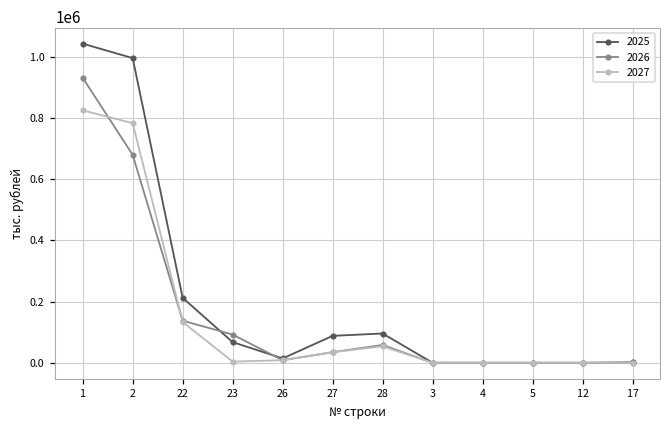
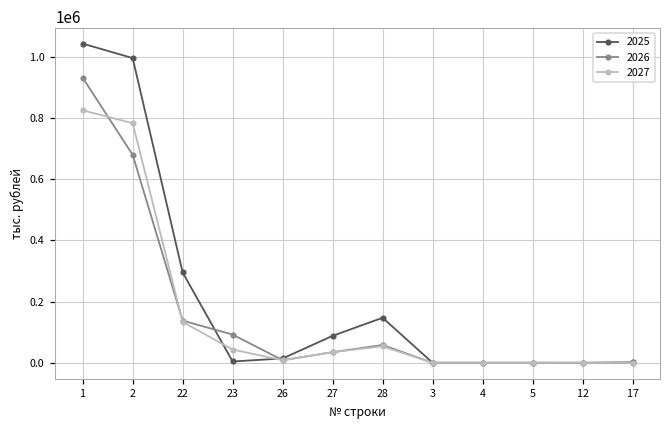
  {
    "2025": {
      "1": 1040000,
      "2": 1000000,
-     "22": 210000,
-     "23": 70000,
+     "22": 300000,
+     "23": 0,
      "27": 90000,
-     "28": 100000
+     "28": 150000
    },
    "2026": {
      "1": 930000,
      "2": 680000,
      "23": 90000
    },
    "2027": {
      "1": 830000,
      "2": 780000,
-     "23": 0
+     "23": 40000
    }
  }
